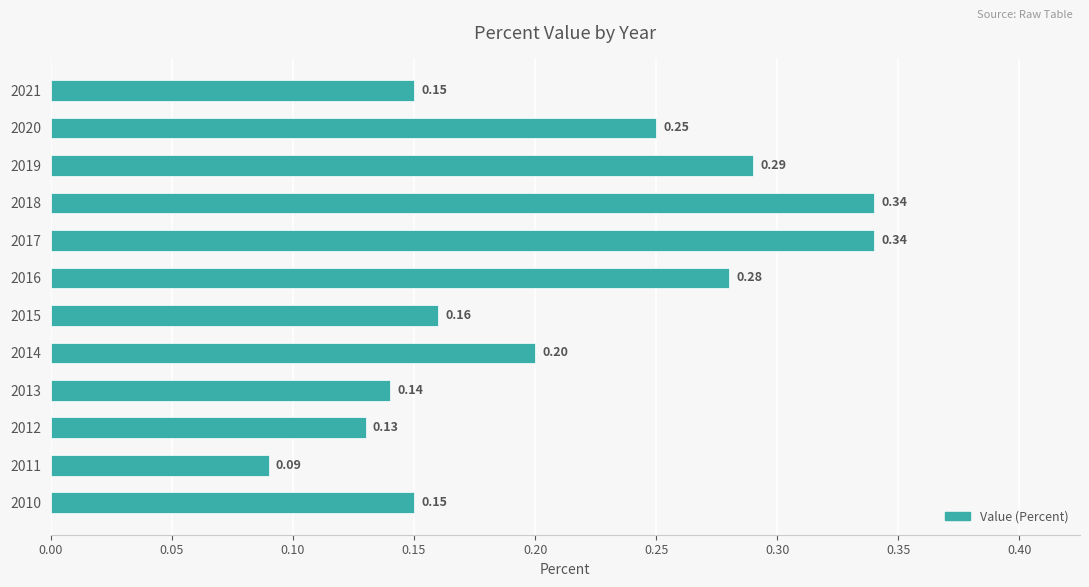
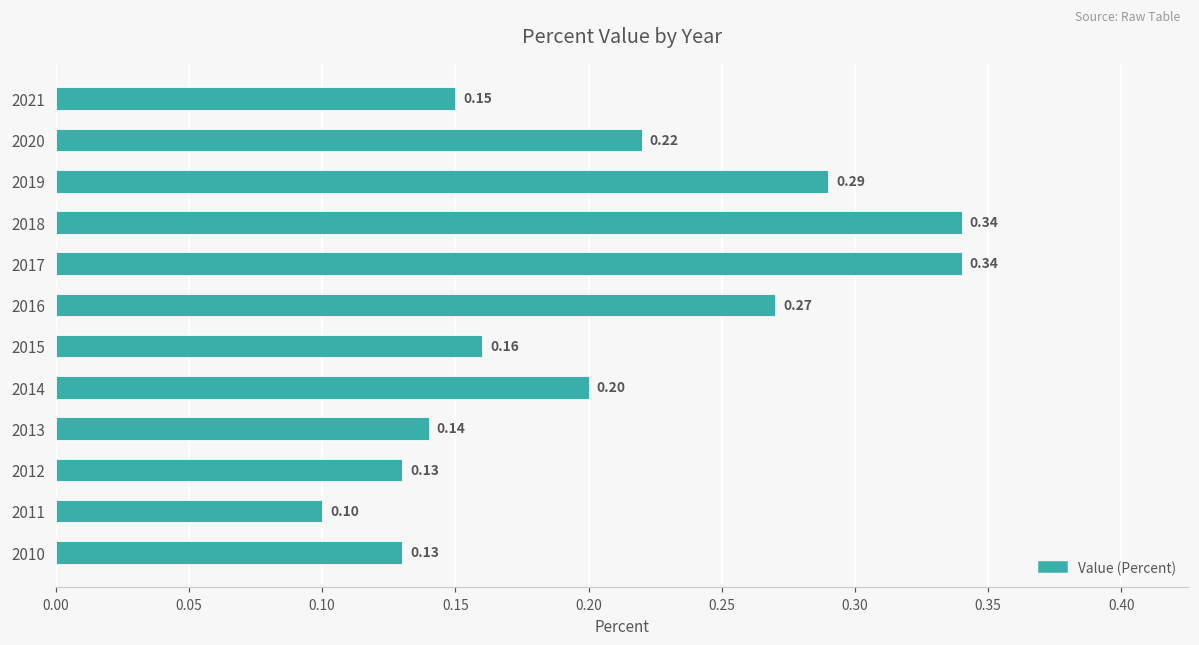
  {
    "2021": 0.15,
-   "2020": 0.25,
+   "2020": 0.22,
    "2019": 0.29,
    "2018": 0.34,
    "2017": 0.34,
-   "2016": 0.28,
+   "2016": 0.27,
    "2015": 0.16,
    "2014": 0.20,
    "2013": 0.14,
    "2012": 0.13,
-   "2011": 0.09,
-   "2010": 0.15
+   "2011": 0.10,
+   "2010": 0.13
  }
